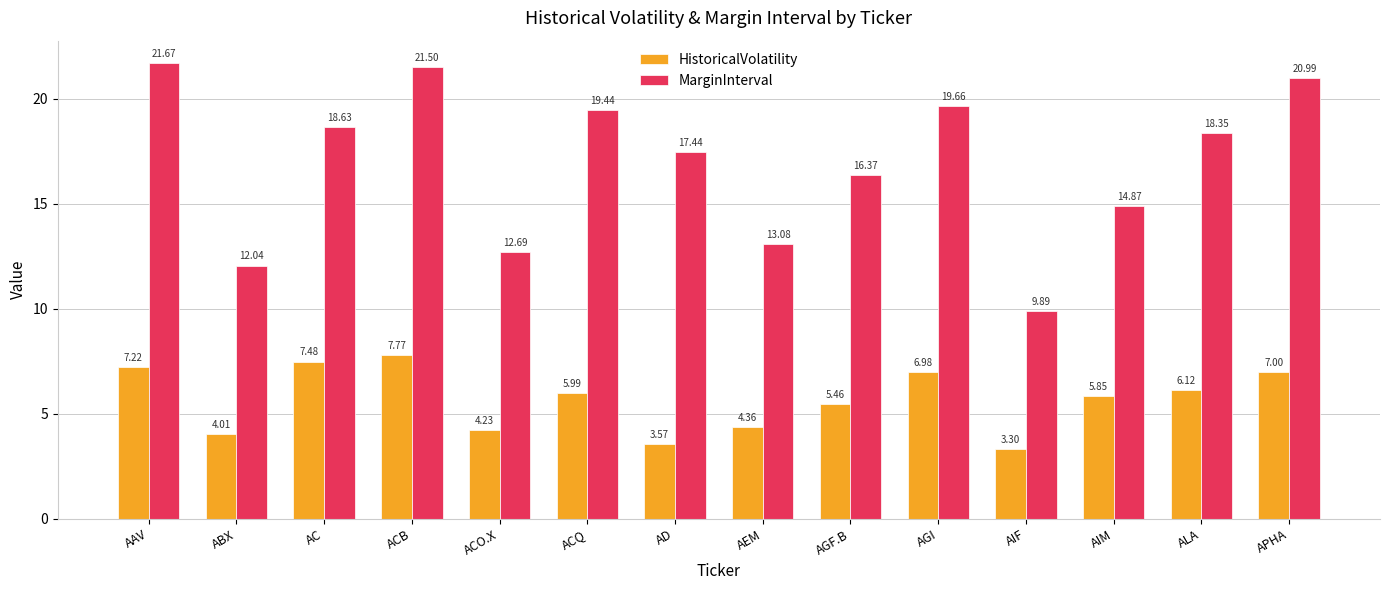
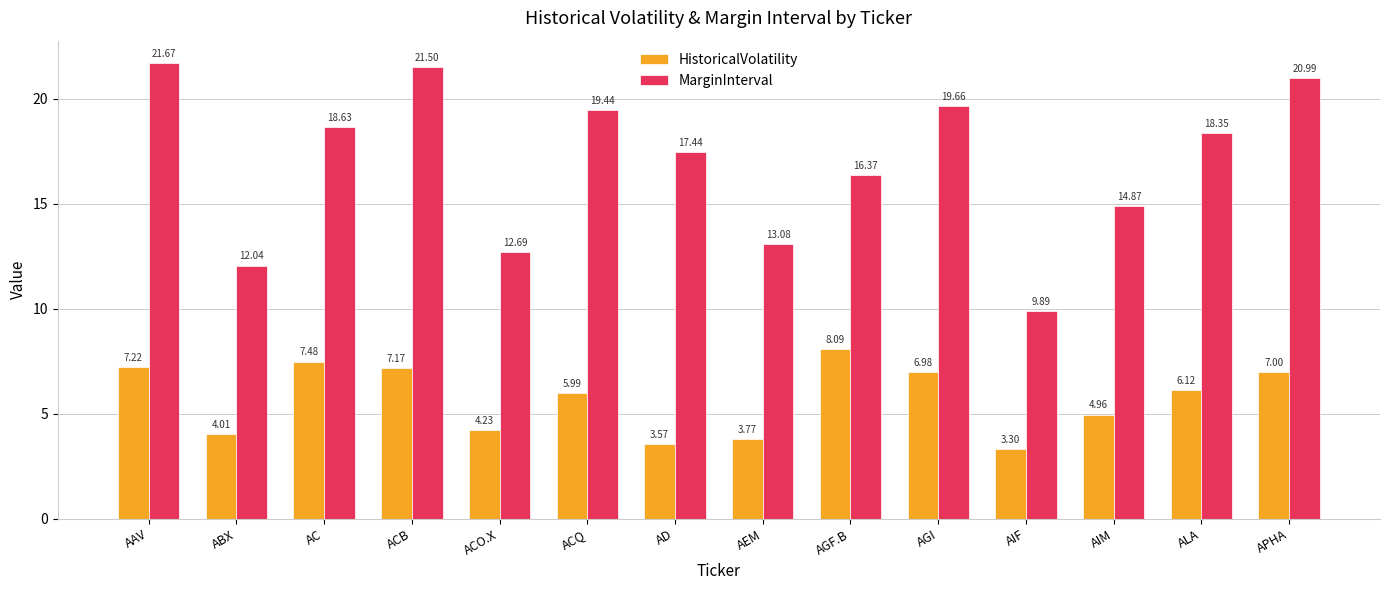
  {
    "HistoricalVolatility": {
      "AAV": 7.22,
      "ABX": 4.01,
      "AC": 7.48,
-     "ACB": 7.77,
+     "ACB": 7.17,
      "ACO.X": 4.23,
      "ACQ": 5.99,
      "AD": 3.57,
-     "AEM": 4.36,
-     "AGF.B": 5.46,
+     "AEM": 3.77,
+     "AGF.B": 8.09,
      "AGI": 6.98,
      "AIF": 3.30,
-     "AIM": 5.85,
+     "AIM": 4.96,
      "ALA": 6.12,
      "APHA": 7.00
    },
    "MarginInterval": {
      "AAV": 21.67,
      "ABX": 12.04,
      "AC": 18.63,
      "ACB": 21.50,
      "ACO.X": 12.69,
      "ACQ": 19.44,
      "AD": 17.44,
      "AEM": 13.08,
      "AGF.B": 16.37,
      "AGI": 19.66,
      "AIF": 9.89,
      "AIM": 14.87,
      "ALA": 18.35,
      "APHA": 20.99
    }
  }
